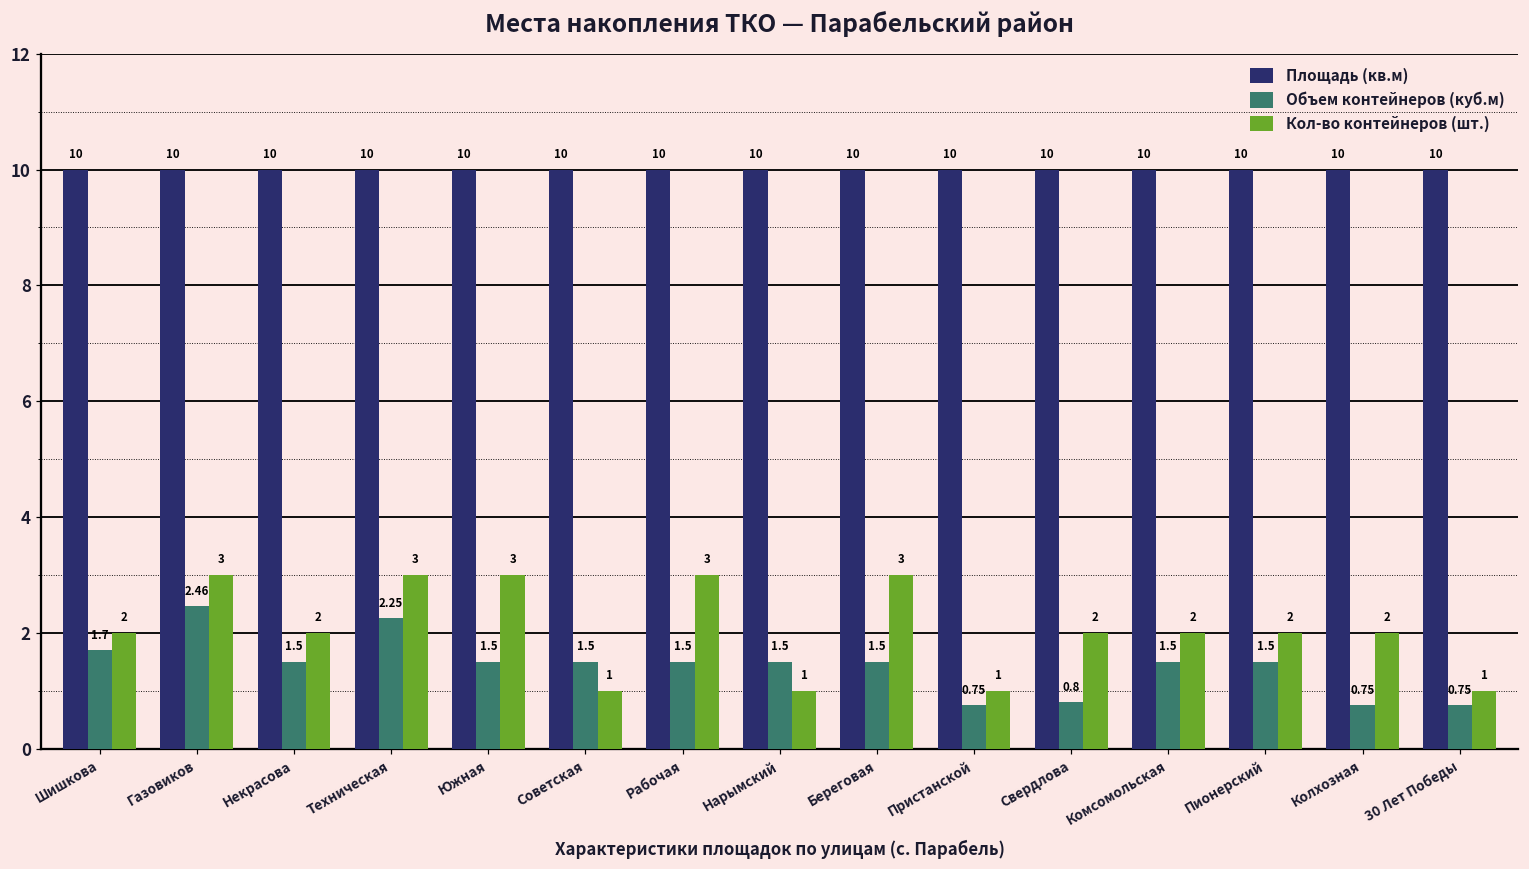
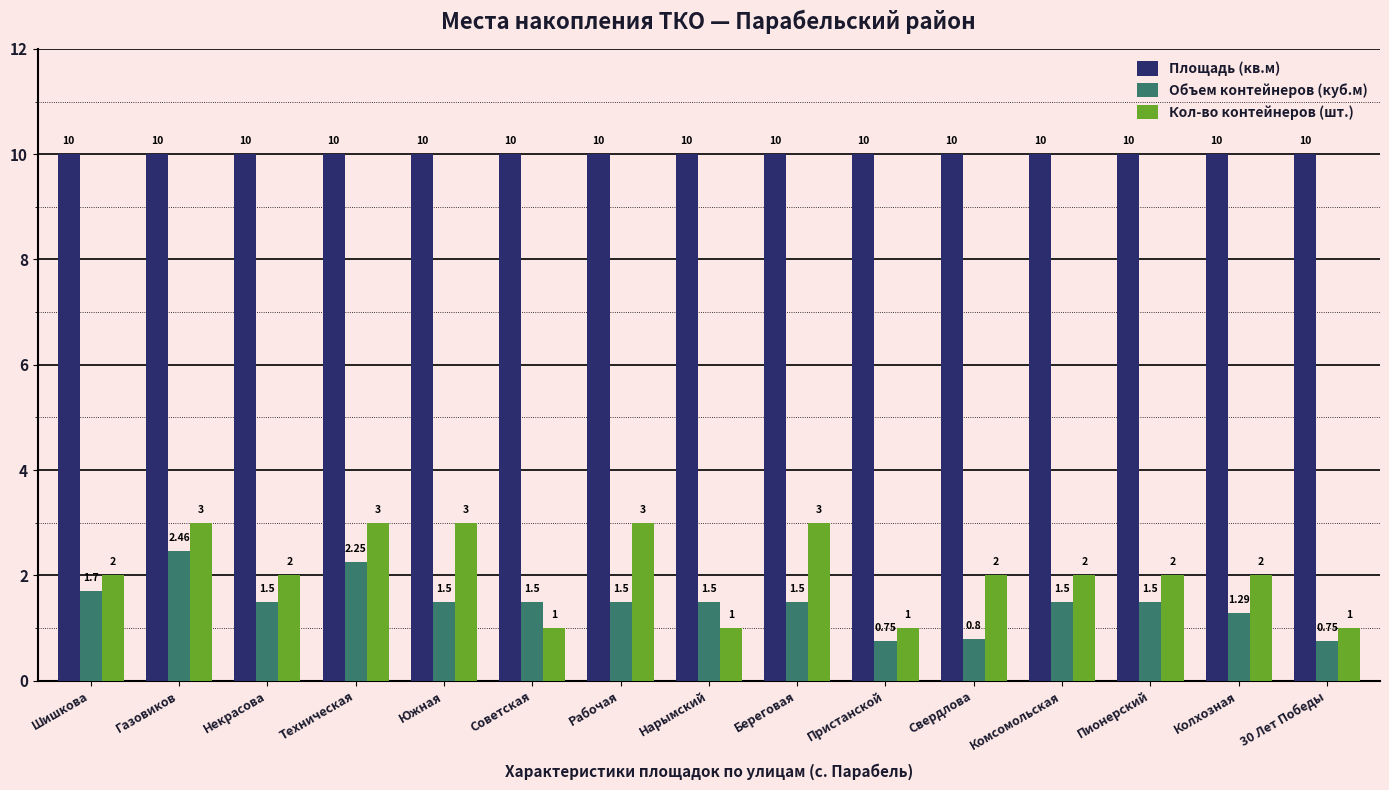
  {
    "Площадь (кв.м)": {
      "Шишкова": 10,
      "Газовиков": 10,
      "Некрасова": 10,
      "Техническая": 10,
      "Южная": 10,
      "Советская": 10,
      "Рабочая": 10,
      "Нарымский": 10,
      "Береговая": 10,
      "Пристанской": 10,
      "Свердлова": 10,
      "Комсомольская": 10,
      "Пионерский": 10,
      "Колхозная": 10,
      "30 Лет Победы": 10
    },
    "Объем контейнеров (куб.м)": {
      "Шишкова": 1.7,
      "Газовиков": 2.46,
      "Некрасова": 1.5,
      "Техническая": 2.25,
      "Южная": 1.5,
      "Советская": 1.5,
      "Рабочая": 1.5,
      "Нарымский": 1.5,
      "Береговая": 1.5,
      "Пристанской": 0.75,
      "Свердлова": 0.8,
      "Комсомольская": 1.5,
      "Пионерский": 1.5,
-     "Колхозная": 0.75,
+     "Колхозная": 1.29,
      "30 Лет Победы": 0.75
    },
    "Кол-во контейнеров (шт.)": {
      "Шишкова": 2,
      "Газовиков": 3,
      "Некрасова": 2,
      "Техническая": 3,
      "Южная": 3,
      "Советская": 1,
      "Рабочая": 3,
      "Нарымский": 1,
      "Береговая": 3,
      "Пристанской": 1,
      "Свердлова": 2,
      "Комсомольская": 2,
      "Пионерский": 2,
      "Колхозная": 2,
      "30 Лет Победы": 1
    }
  }
